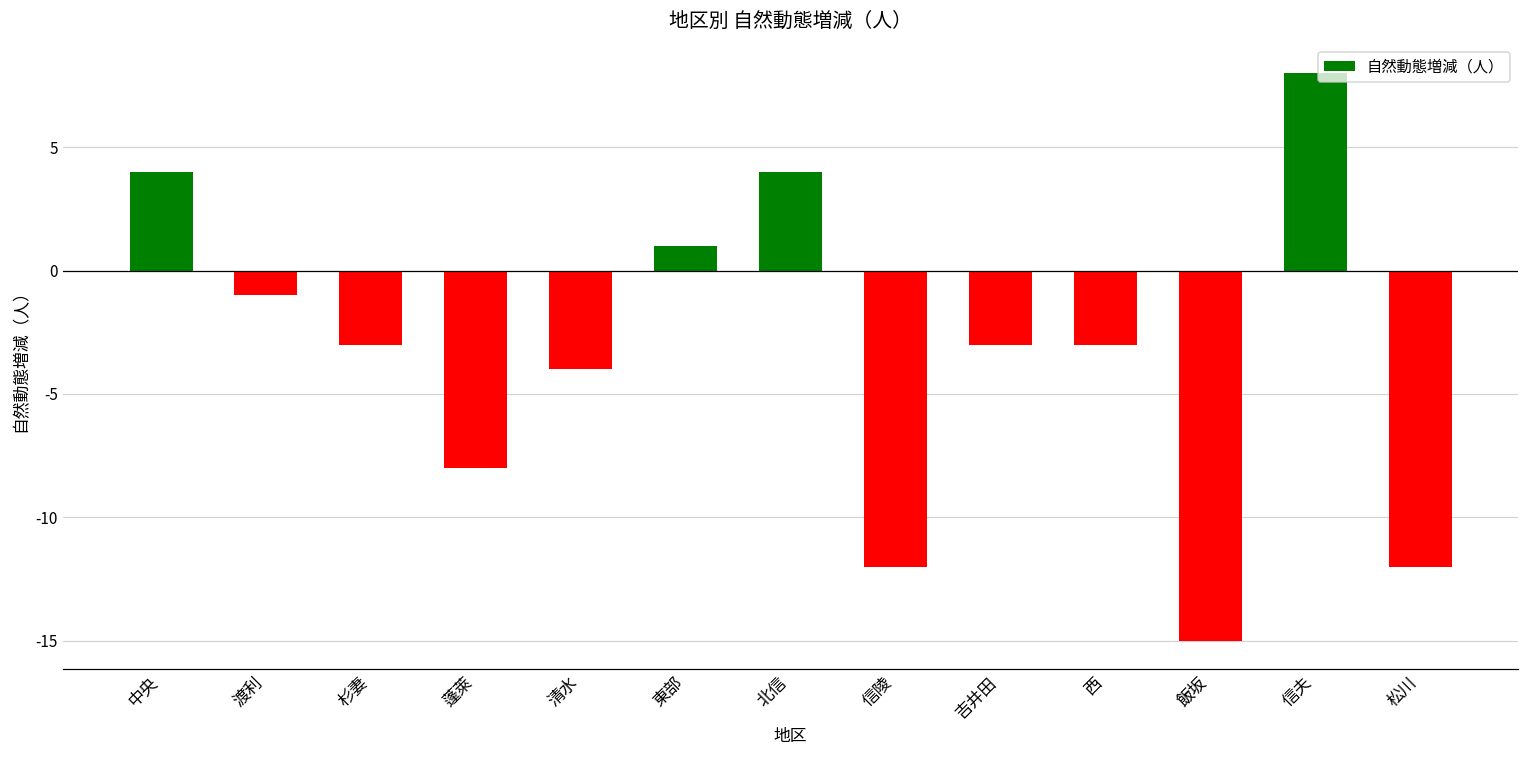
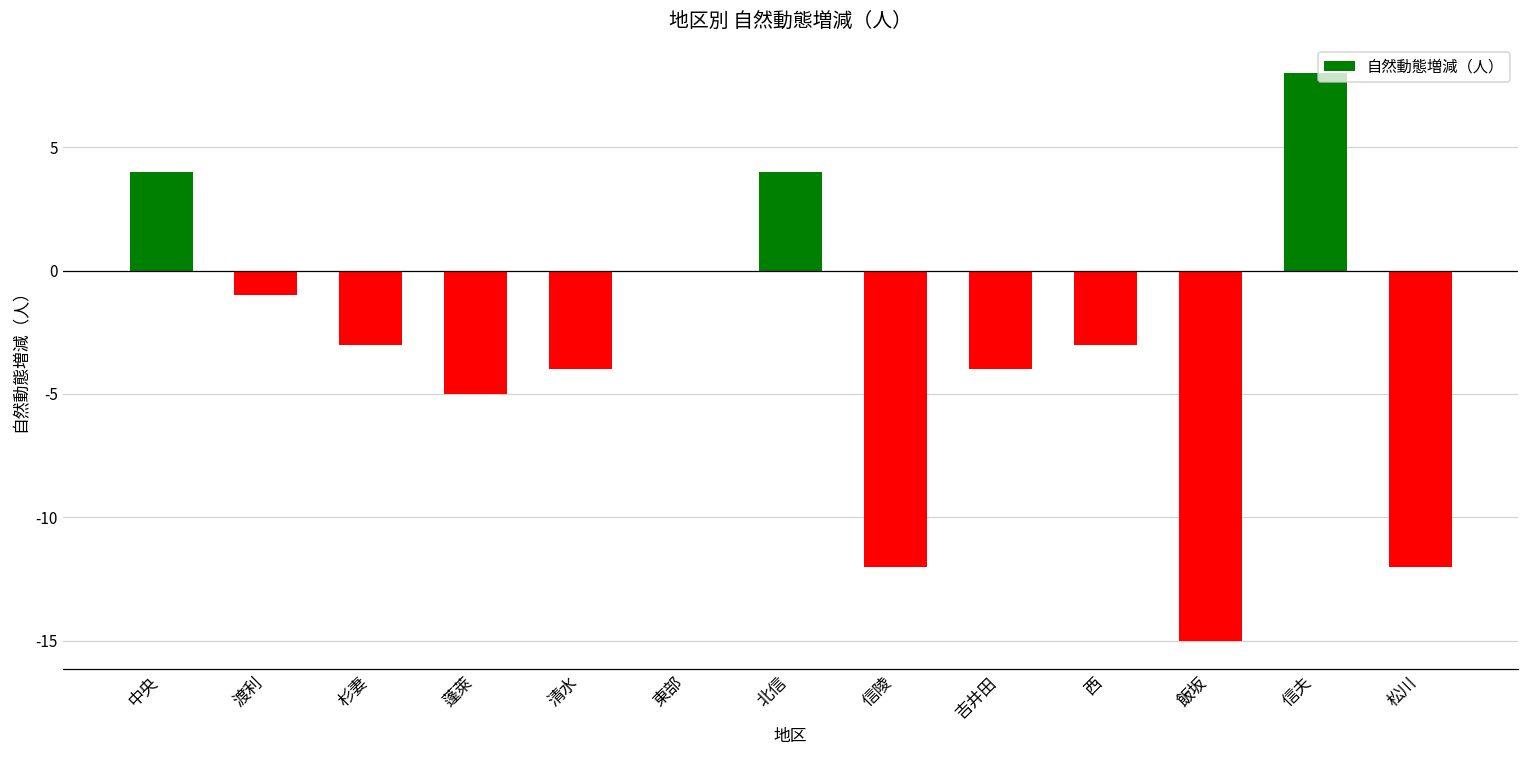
  {
    "中央": 4,
    "渡利": -1,
    "杉妻": -3,
-   "蓬萊": -8,
+   "蓬萊": -5,
    "清水": -4,
-   "東部": 1,
+   "東部": 0,
    "北信": 4,
    "信陵": -12,
-   "吉井田": -3,
+   "吉井田": -4,
    "西": -3,
    "飯坂": -15,
    "信夫": 8,
    "松川": -12
  }
